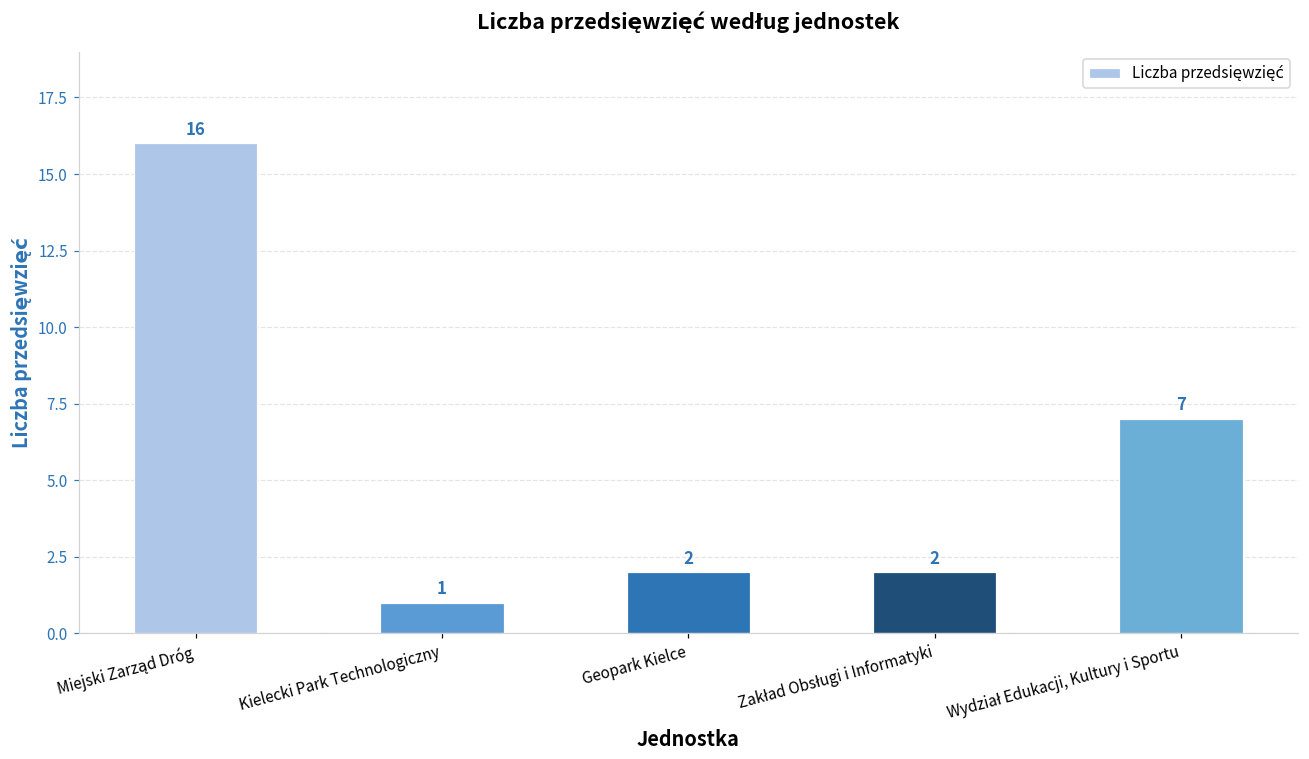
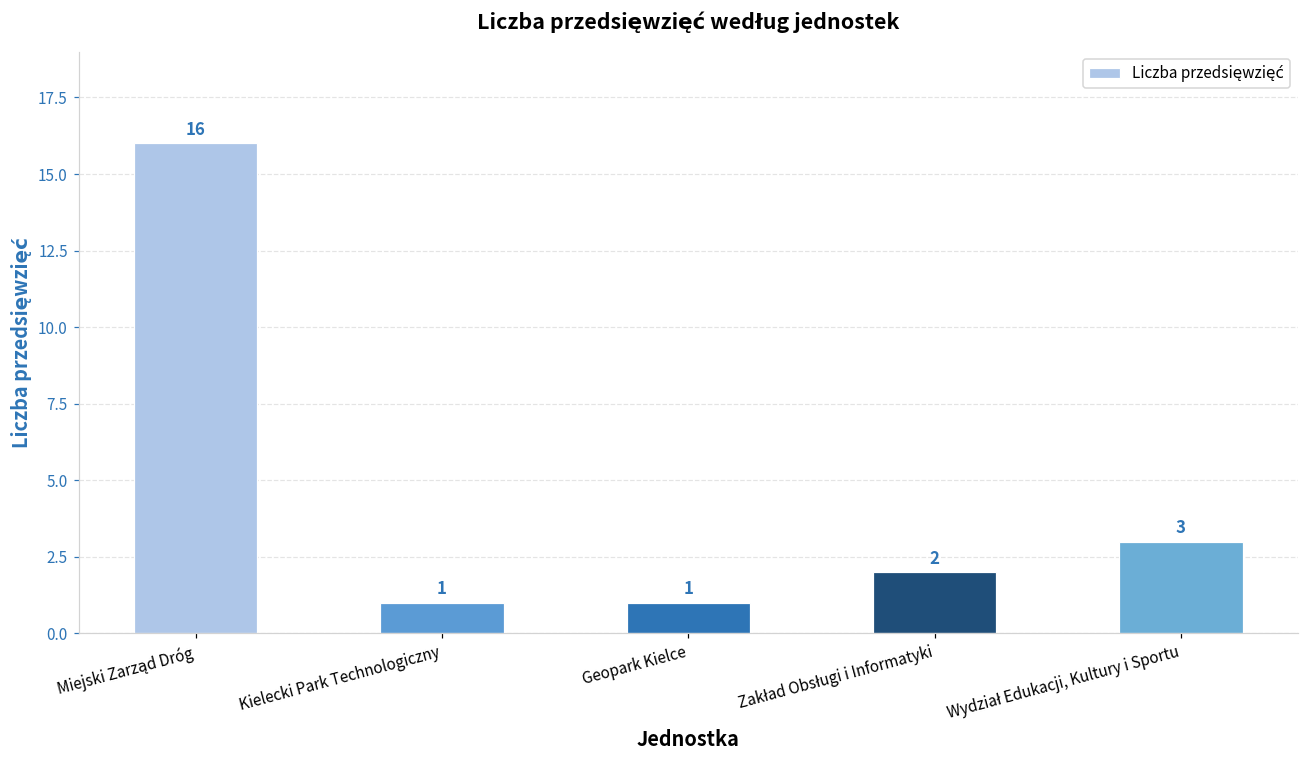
  {
    "Miejski Zarząd Dróg": 16,
    "Kielecki Park Technologiczny": 1,
-   "Geopark Kielce": 2,
+   "Geopark Kielce": 1,
    "Zakład Obsługi i Informatyki": 2,
-   "Wydział Edukacji, Kultury i Sportu": 7
+   "Wydział Edukacji, Kultury i Sportu": 3
  }
